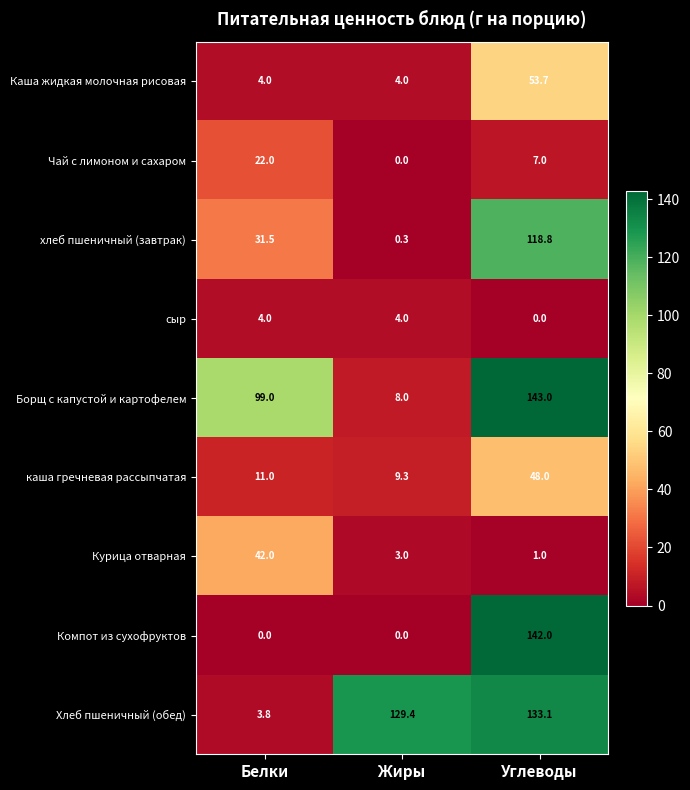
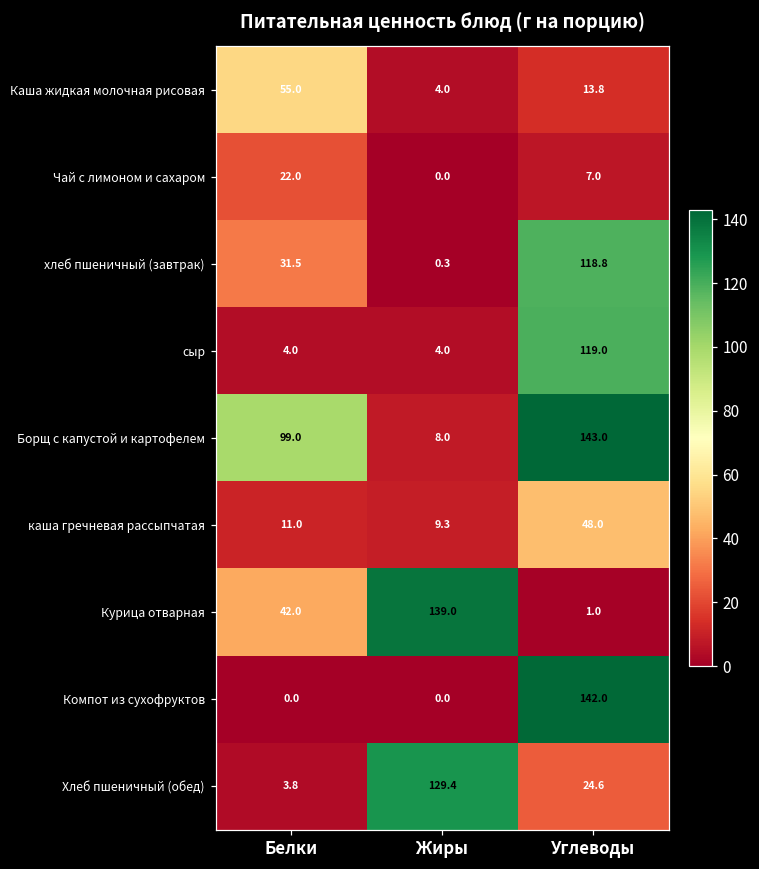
  {
    "Каша жидкая молочная рисовая": {
-     "Белки": 4.0,
+     "Белки": 55.0,
      "Жиры": 4.0,
-     "Углеводы": 53.7
+     "Углеводы": 13.8
    },
    "Чай с лимоном и сахаром": {
      "Белки": 22.0,
      "Жиры": 0.0,
      "Углеводы": 7.0
    },
    "хлеб пшеничный (завтрак)": {
      "Белки": 31.5,
      "Жиры": 0.3,
      "Углеводы": 118.8
    },
    "сыр": {
      "Белки": 4.0,
      "Жиры": 4.0,
-     "Углеводы": 0.0
+     "Углеводы": 119.0
    },
    "Борщ с капустой и картофелем": {
      "Белки": 99.0,
      "Жиры": 8.0,
      "Углеводы": 143.0
    },
    "каша гречневая рассыпчатая": {
      "Белки": 11.0,
      "Жиры": 9.3,
      "Углеводы": 48.0
    },
    "Курица отварная": {
      "Белки": 42.0,
-     "Жиры": 3.0,
+     "Жиры": 139.0,
      "Углеводы": 1.0
    },
    "Компот из сухофруктов": {
      "Белки": 0.0,
      "Жиры": 0.0,
      "Углеводы": 142.0
    },
    "Хлеб пшеничный (обед)": {
      "Белки": 3.8,
      "Жиры": 129.4,
-     "Углеводы": 133.1
+     "Углеводы": 24.6
    }
  }
